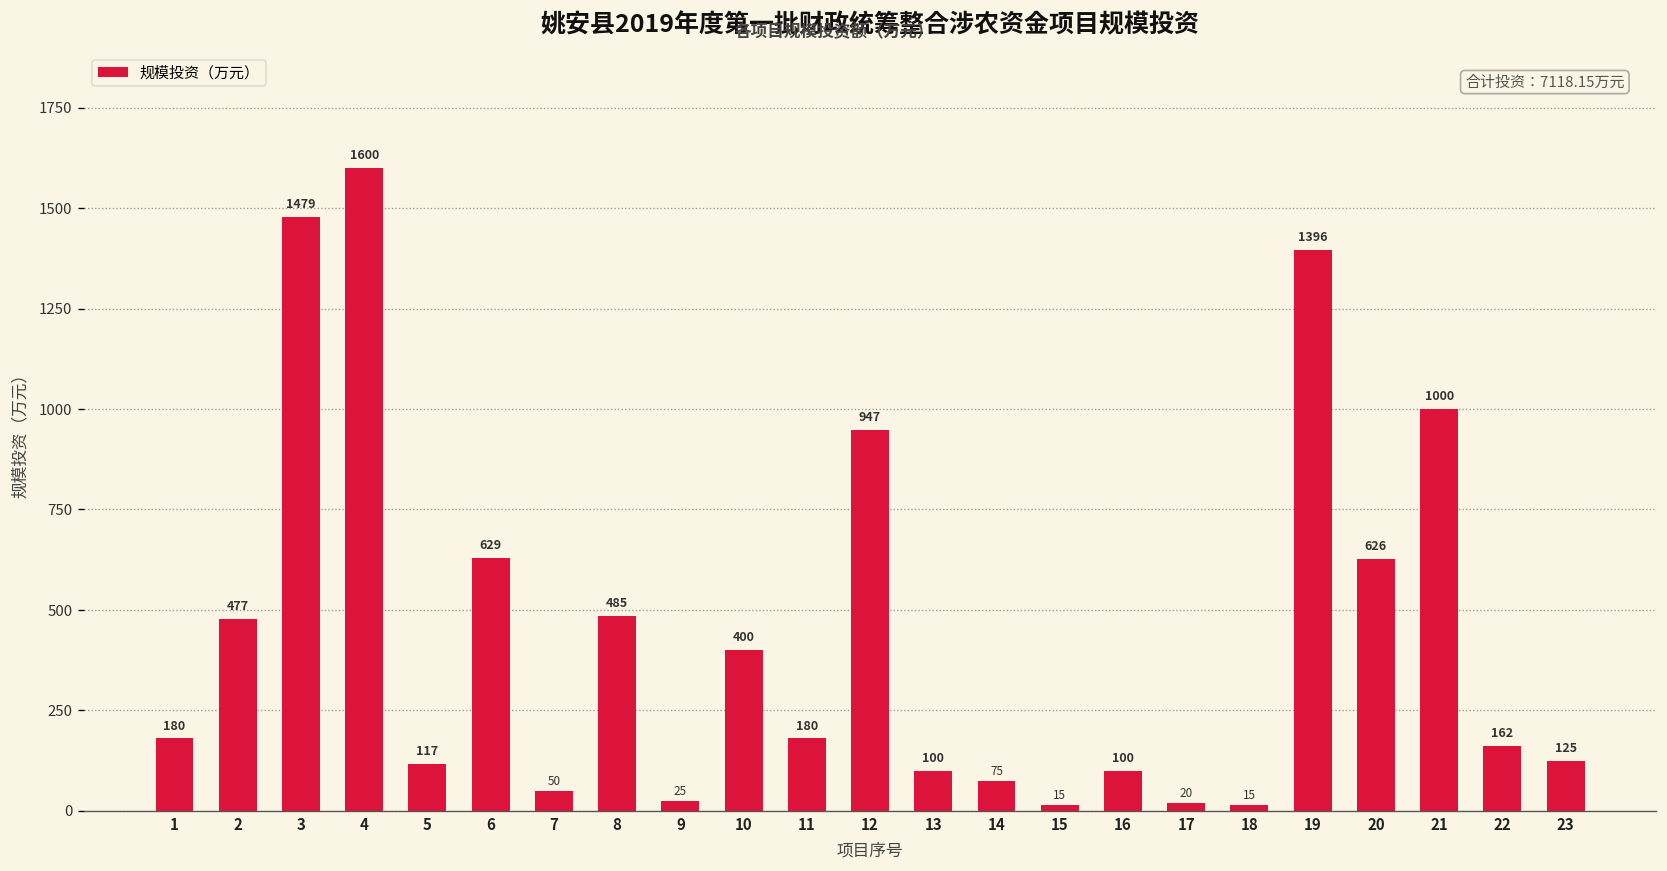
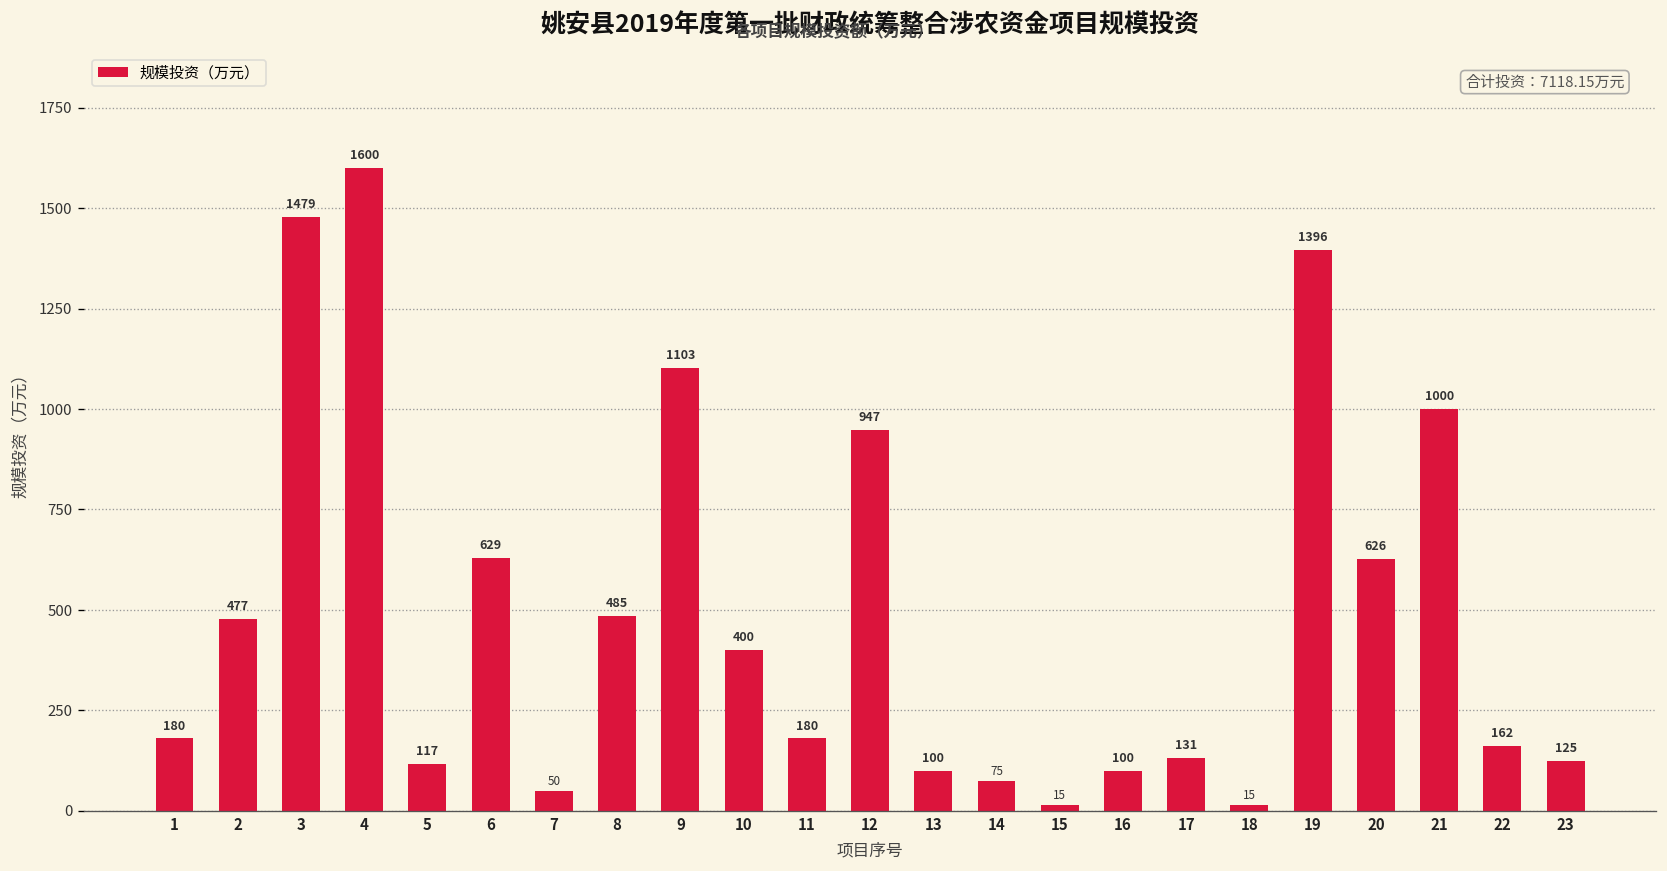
  {
    "1": 180,
    "2": 477,
    "3": 1479,
    "4": 1600,
    "5": 117,
    "6": 629,
    "7": 50,
    "8": 485,
-   "9": 25,
+   "9": 1103,
    "10": 400,
    "11": 180,
    "12": 947,
    "13": 100,
    "14": 75,
    "15": 15,
    "16": 100,
-   "17": 20,
+   "17": 131,
    "18": 15,
    "19": 1396,
    "20": 626,
    "21": 1000,
    "22": 162,
    "23": 125
  }
